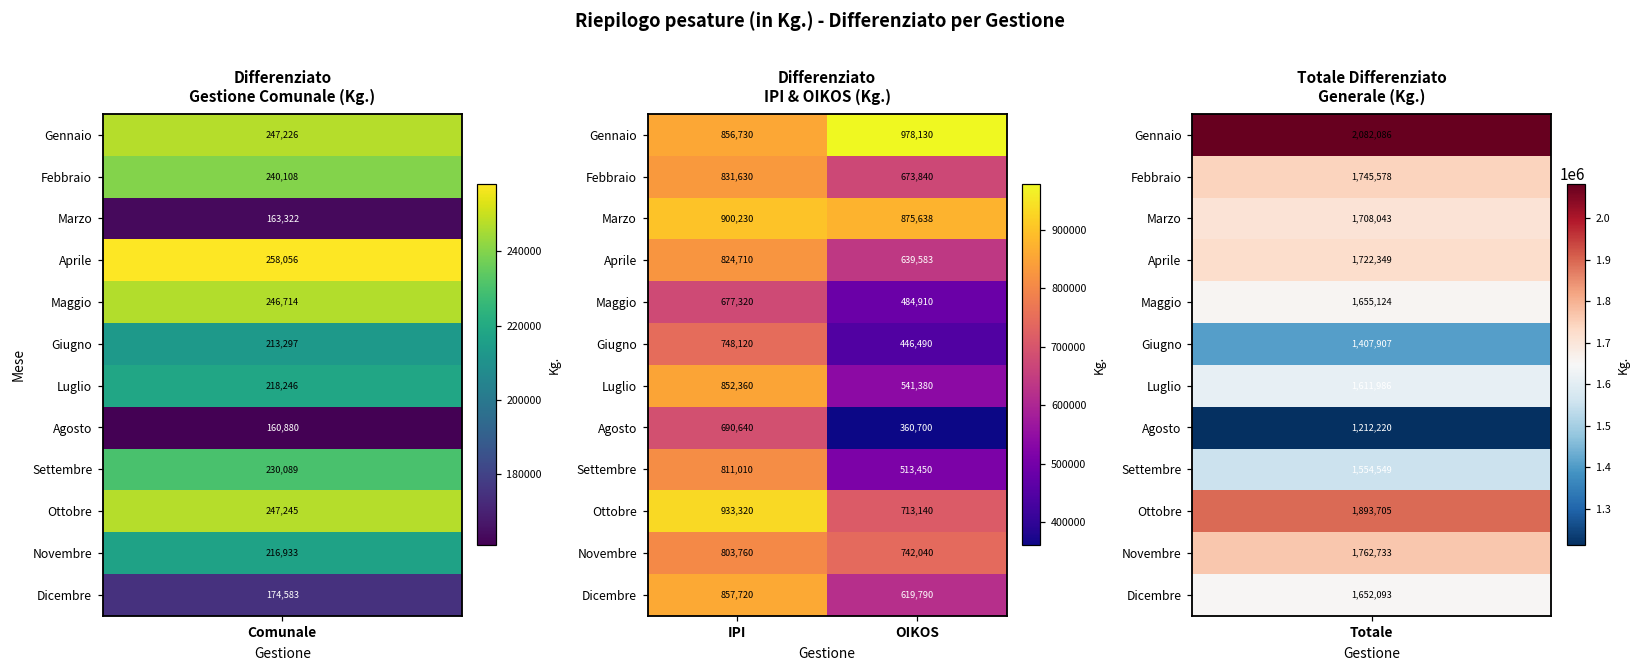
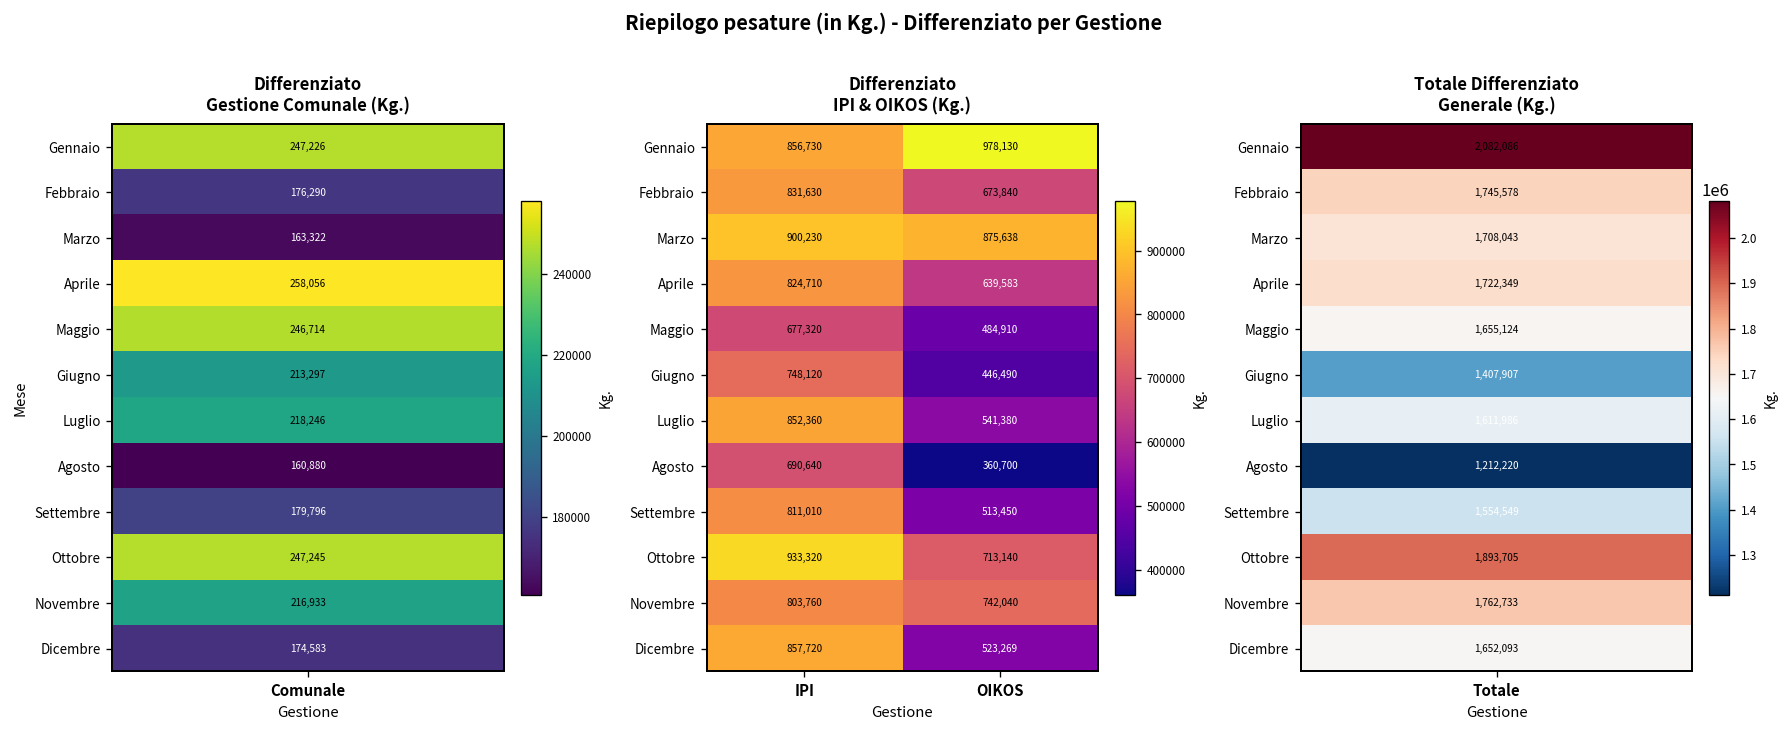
  {
    "Differenziato Gestione Comunale (Kg.)": {
      "Gennaio": {
        "Comunale": "247,226"
      },
      "Febbraio": {
-       "Comunale": "240,108"
+       "Comunale": "176,290"
      },
      "Marzo": {
        "Comunale": "163,322"
      },
      "Aprile": {
        "Comunale": "258,056"
      },
      "Maggio": {
        "Comunale": "246,714"
      },
      "Giugno": {
        "Comunale": "213,297"
      },
      "Luglio": {
        "Comunale": "218,246"
      },
      "Agosto": {
        "Comunale": "160,880"
      },
      "Settembre": {
-       "Comunale": "230,089"
+       "Comunale": "179,796"
      },
      "Ottobre": {
        "Comunale": "247,245"
      },
      "Novembre": {
        "Comunale": "216,933"
      },
      "Dicembre": {
        "Comunale": "174,583"
      }
    },
    "Differenziato IPI & OIKOS (Kg.)": {
      "Gennaio": {
        "IPI": "856,730",
        "OIKOS": "978,130"
      },
      "Febbraio": {
        "IPI": "831,630",
        "OIKOS": "673,840"
      },
      "Marzo": {
        "IPI": "900,230",
        "OIKOS": "875,638"
      },
      "Aprile": {
        "IPI": "824,710",
        "OIKOS": "639,583"
      },
      "Maggio": {
        "IPI": "677,320",
        "OIKOS": "484,910"
      },
      "Giugno": {
        "IPI": "748,120",
        "OIKOS": "446,490"
      },
      "Luglio": {
        "IPI": "852,360",
        "OIKOS": "541,380"
      },
      "Agosto": {
        "IPI": "690,640",
        "OIKOS": "360,700"
      },
      "Settembre": {
        "IPI": "811,010",
        "OIKOS": "513,450"
      },
      "Ottobre": {
        "IPI": "933,320",
        "OIKOS": "713,140"
      },
      "Novembre": {
        "IPI": "803,760",
        "OIKOS": "742,040"
      },
      "Dicembre": {
        "IPI": "857,720",
-       "OIKOS": "619,790"
+       "OIKOS": "523,269"
      }
    },
    "Totale Differenziato Generale (Kg.)": {
      "Gennaio": {
        "Totale": "2,082,086"
      },
      "Febbraio": {
        "Totale": "1,745,578"
      },
      "Marzo": {
        "Totale": "1,708,043"
      },
      "Aprile": {
        "Totale": "1,722,349"
      },
      "Maggio": {
        "Totale": "1,655,124"
      },
      "Giugno": {
        "Totale": "1,407,907"
      },
      "Agosto": {
        "Totale": "1,212,220"
      },
      "Settembre": {
        "Totale": "1,554,549"
      },
      "Ottobre": {
        "Totale": "1,893,705"
      },
      "Novembre": {
        "Totale": "1,762,733"
      },
      "Dicembre": {
        "Totale": "1,652,093"
      }
    }
  }
